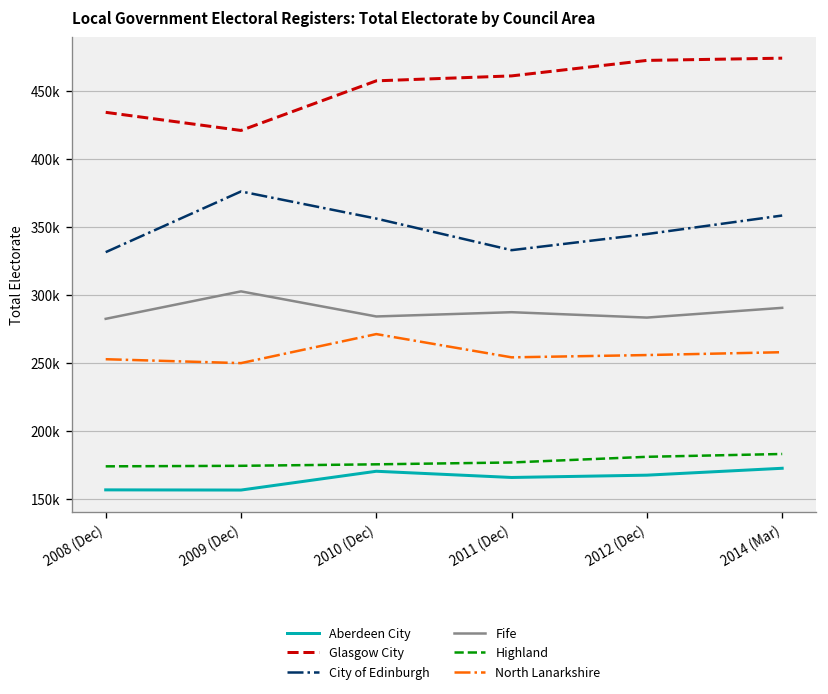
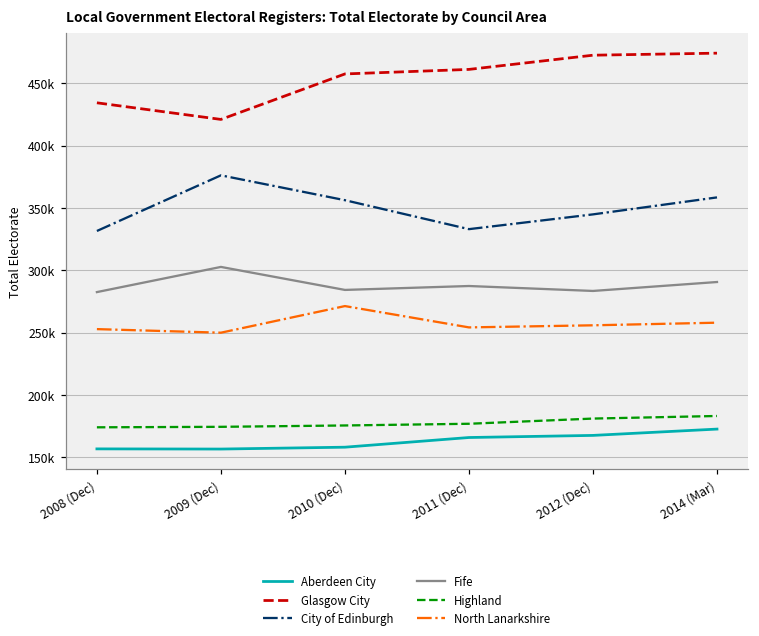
  {
    "Aberdeen City": {
      "2008 (Dec)": 157000,
      "2009 (Dec)": 157000,
-     "2010 (Dec)": 170000,
+     "2010 (Dec)": 158000,
      "2011 (Dec)": 166000,
      "2012 (Dec)": 168000,
      "2014 (Mar)": 173000
    },
    "Glasgow City": {
      "2008 (Dec)": 434000,
      "2009 (Dec)": 421000,
      "2010 (Dec)": 458000,
      "2011 (Dec)": 461000,
      "2012 (Dec)": 473000,
      "2014 (Mar)": 474000
    },
    "City of Edinburgh": {
      "2008 (Dec)": 332000,
      "2009 (Dec)": 376000,
      "2010 (Dec)": 356000,
      "2011 (Dec)": 333000,
      "2012 (Dec)": 345000,
      "2014 (Mar)": 358000
    },
    "Fife": {
      "2008 (Dec)": 283000,
      "2009 (Dec)": 303000,
      "2010 (Dec)": 284000,
      "2011 (Dec)": 287000,
      "2012 (Dec)": 283000,
      "2014 (Mar)": 291000
    },
    "Highland": {
      "2008 (Dec)": 174000,
      "2009 (Dec)": 174000,
      "2010 (Dec)": 176000,
      "2011 (Dec)": 177000,
      "2012 (Dec)": 181000,
      "2014 (Mar)": 183000
    },
    "North Lanarkshire": {
      "2008 (Dec)": 253000,
      "2009 (Dec)": 250000,
      "2010 (Dec)": 271000,
      "2011 (Dec)": 254000,
      "2012 (Dec)": 256000,
      "2014 (Mar)": 258000
    }
  }
